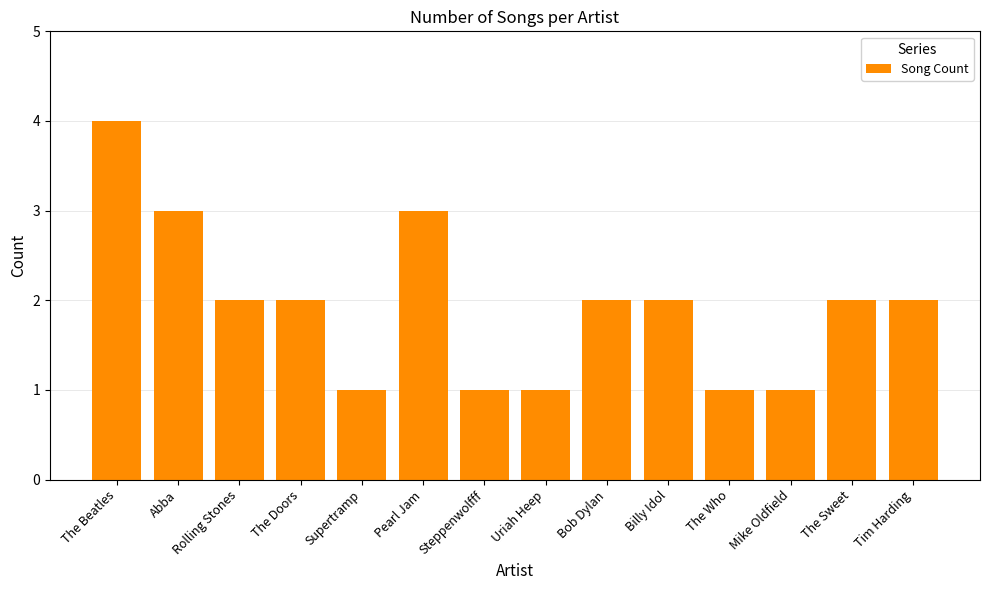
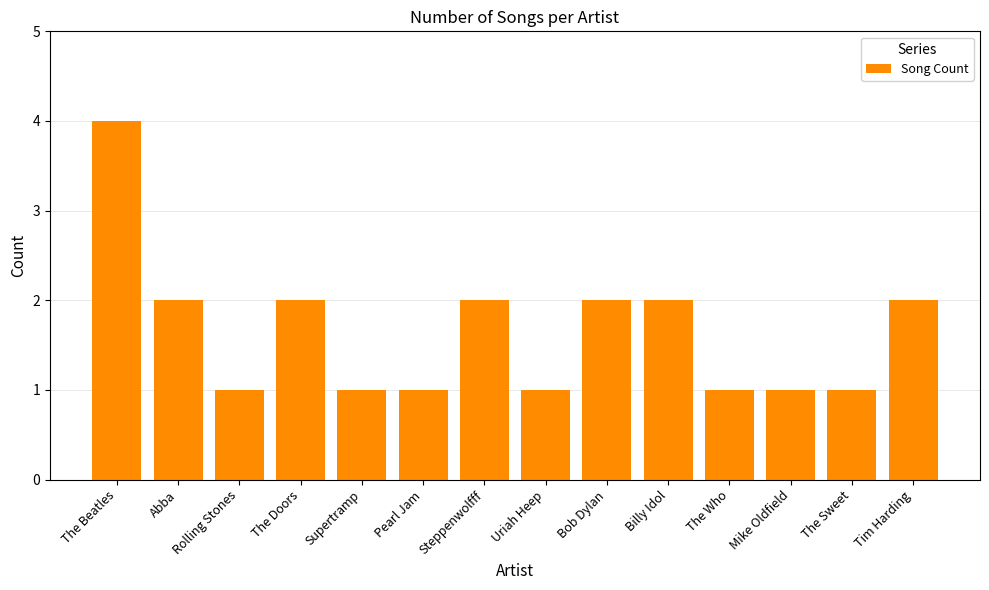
  {
    "The Beatles": 4,
-   "Abba": 3,
-   "Rolling Stones": 2,
+   "Abba": 2,
+   "Rolling Stones": 1,
    "The Doors": 2,
    "Supertramp": 1,
-   "Pearl Jam": 3,
-   "Steppenwolfff": 1,
+   "Pearl Jam": 1,
+   "Steppenwolfff": 2,
    "Uriah Heep": 1,
    "Bob Dylan": 2,
    "Billy Idol": 2,
    "The Who": 1,
    "Mike Oldfield": 1,
-   "The Sweet": 2,
+   "The Sweet": 1,
    "Tim Harding": 2
  }
